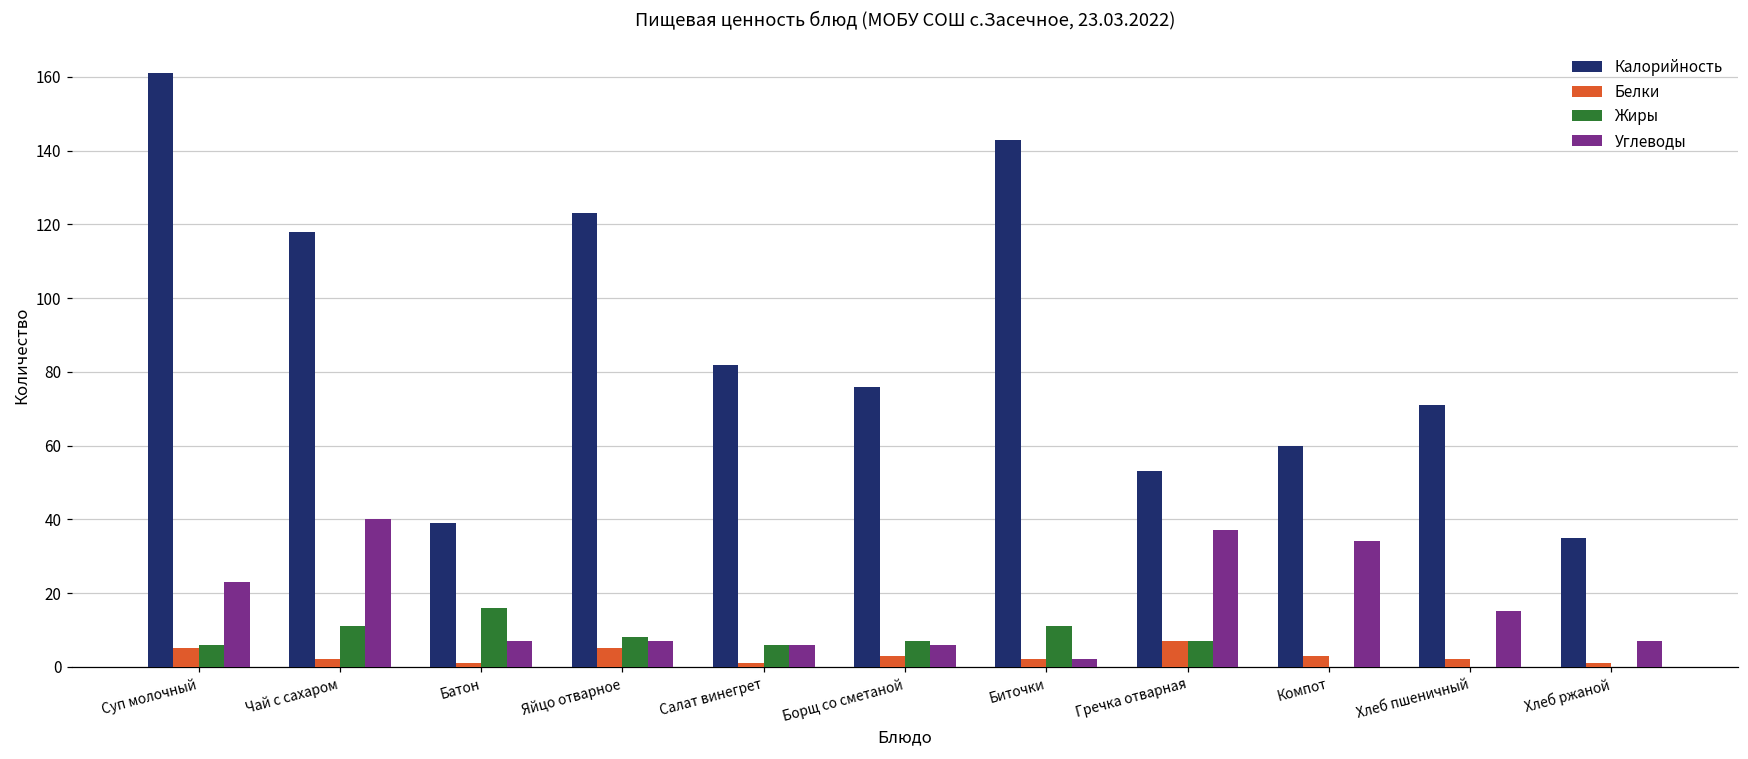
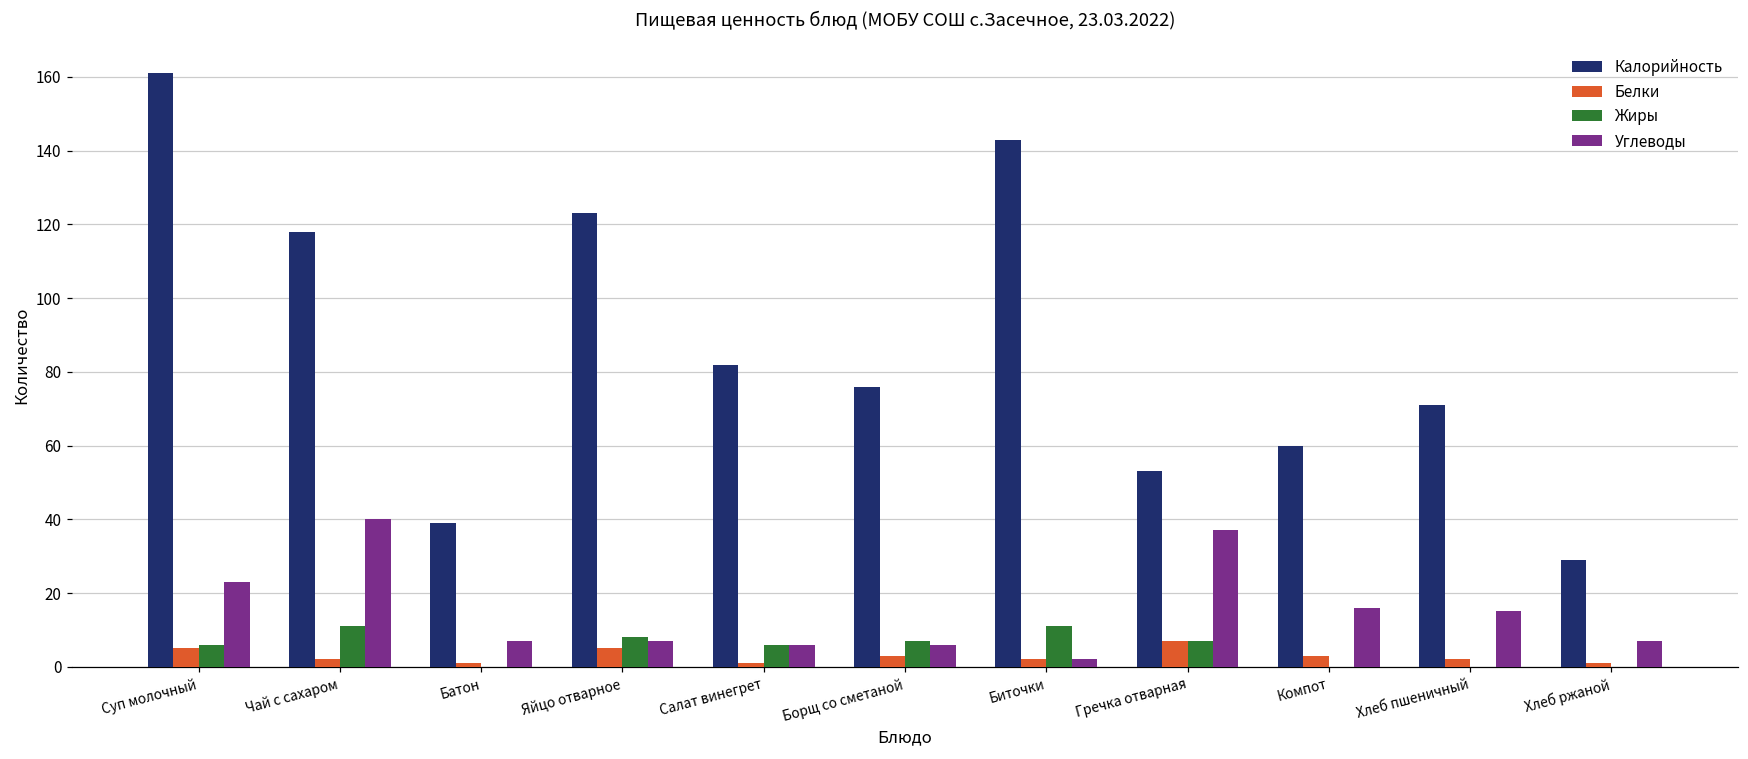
  {
    "Калорийность": {
      "Суп молочный": 161,
      "Чай с сахаром": 118,
      "Батон": 39,
      "Яйцо отварное": 123,
      "Салат винегрет": 82,
      "Борщ со сметаной": 76,
      "Биточки": 143,
      "Гречка отварная": 53,
      "Компот": 60,
      "Хлеб пшеничный": 71,
-     "Хлеб ржаной": 35
+     "Хлеб ржаной": 29
    },
    "Белки": {
      "Суп молочный": 5,
      "Чай с сахаром": 2,
      "Батон": 1,
      "Яйцо отварное": 5,
      "Салат винегрет": 1,
      "Борщ со сметаной": 3,
      "Биточки": 2,
      "Гречка отварная": 7,
      "Компот": 3,
      "Хлеб пшеничный": 2,
      "Хлеб ржаной": 1
    },
    "Жиры": {
      "Суп молочный": 6,
      "Чай с сахаром": 11,
-     "Батон": 16,
+     "Батон": 0,
      "Яйцо отварное": 8,
      "Салат винегрет": 6,
      "Борщ со сметаной": 7,
      "Биточки": 11,
      "Гречка отварная": 7,
      "Компот": 0,
      "Хлеб пшеничный": 0,
      "Хлеб ржаной": 0
    },
    "Углеводы": {
      "Суп молочный": 23,
      "Чай с сахаром": 40,
      "Батон": 7,
      "Яйцо отварное": 7,
      "Салат винегрет": 6,
      "Борщ со сметаной": 6,
      "Биточки": 2,
      "Гречка отварная": 37,
-     "Компот": 34,
+     "Компот": 16,
      "Хлеб пшеничный": 15,
      "Хлеб ржаной": 7
    }
  }
